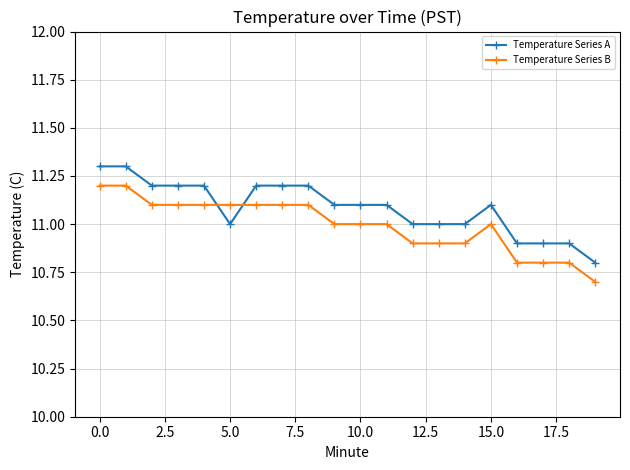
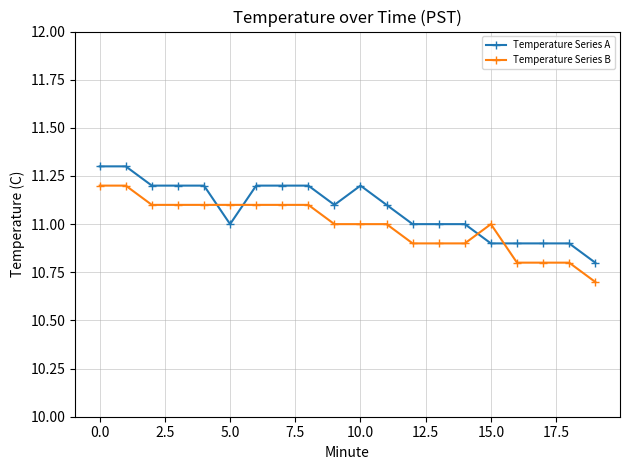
  {
    "Temperature Series A": {
      "0.0": 11.3,
      "5.0": 11.0,
-     "10.0": 11.1,
-     "15.0": 11.1
+     "10.0": 11.2,
+     "15.0": 10.9
    },
    "Temperature Series B": {
      "0.0": 11.2,
      "5.0": 11.1,
      "10.0": 11.0,
      "15.0": 11.0
    }
  }
